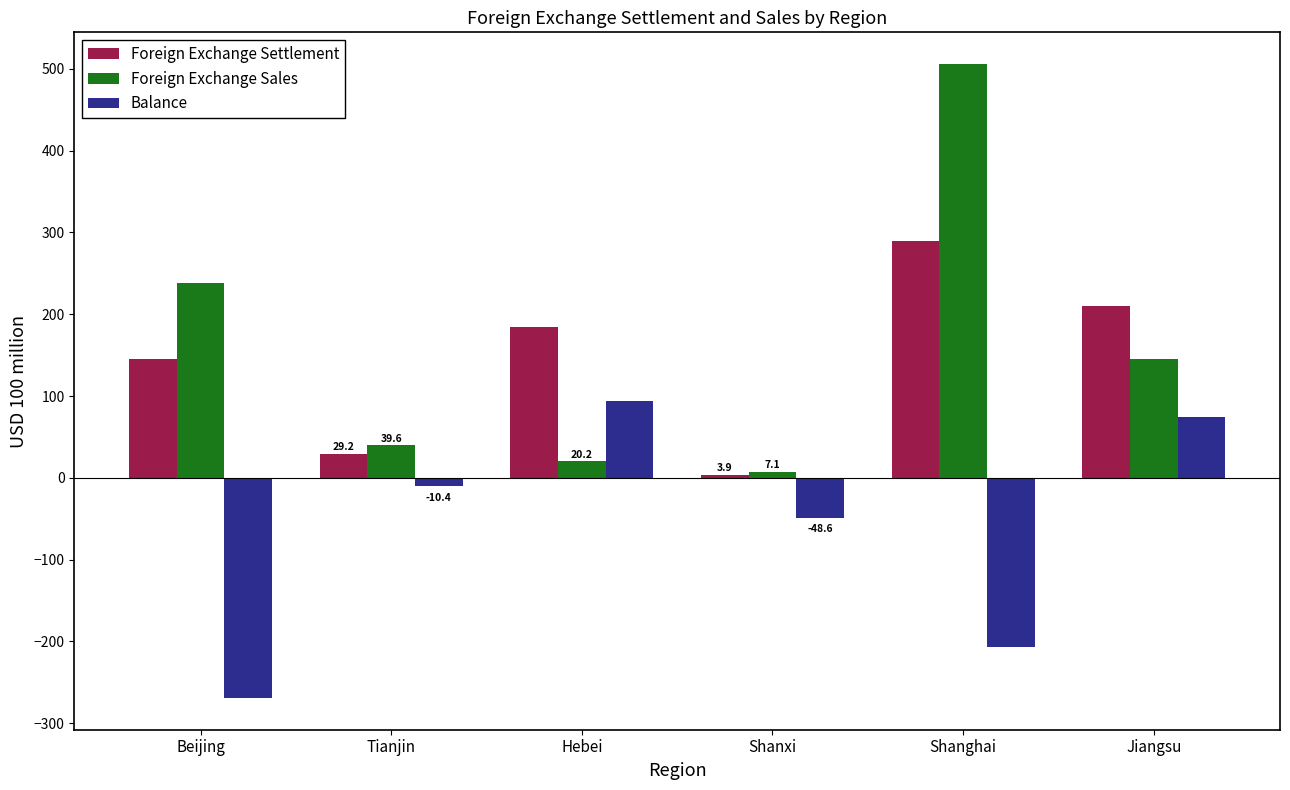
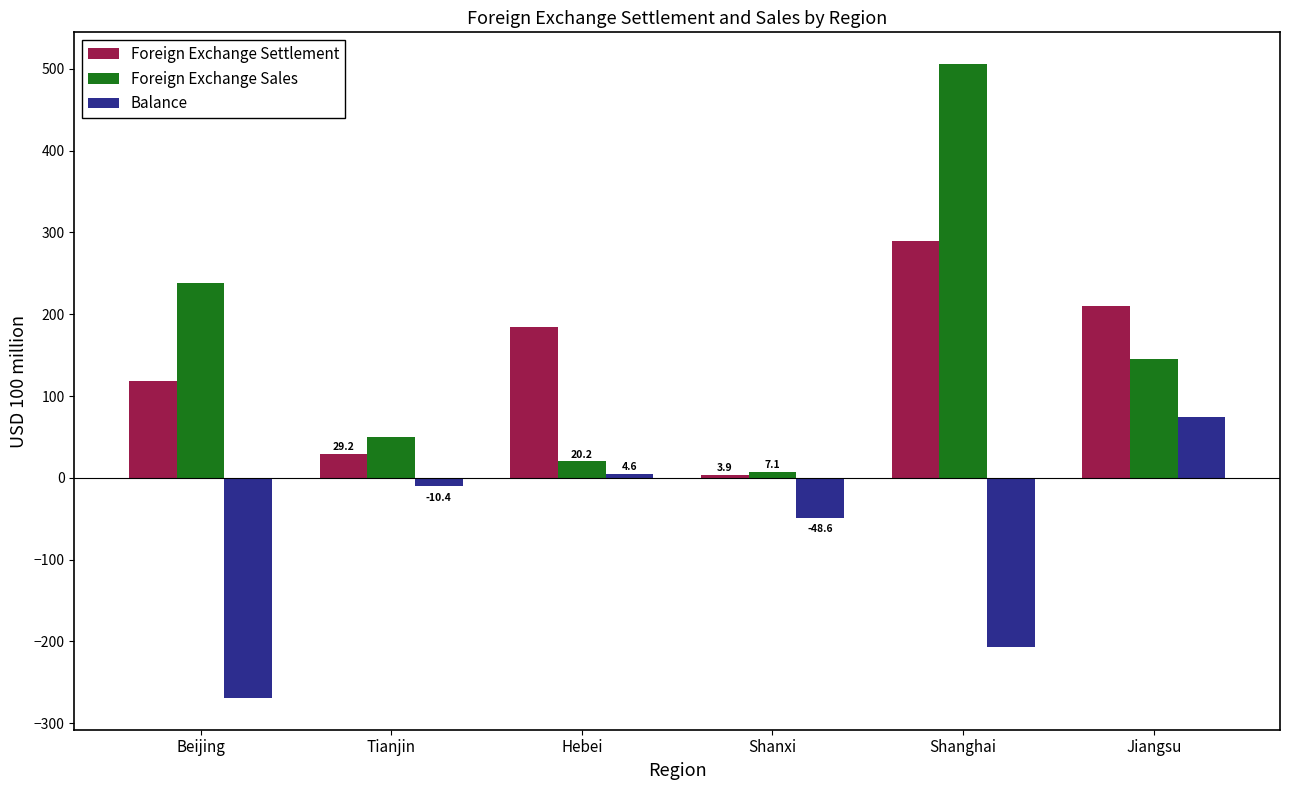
  {
    "Foreign Exchange Settlement": {
-     "Beijing": 150,
+     "Beijing": 120,
      "Hebei": 180,
      "Shanghai": 290,
      "Jiangsu": 210
    },
    "Foreign Exchange Sales": {
      "Beijing": 240,
-     "Tianjin": 40,
+     "Tianjin": 50,
      "Shanghai": 510,
      "Jiangsu": 150
    },
    "Balance": {
      "Beijing": -270,
-     "Hebei": 90,
+     "Hebei": 0,
      "Shanghai": -210,
      "Jiangsu": 70
    }
  }
